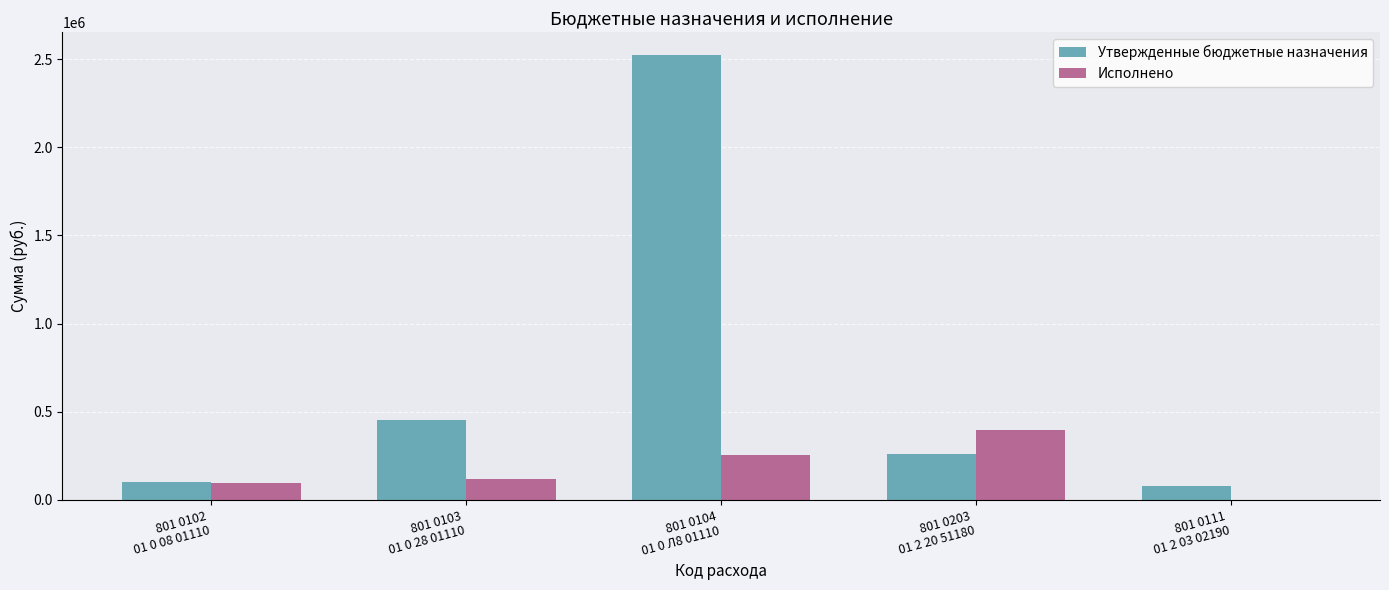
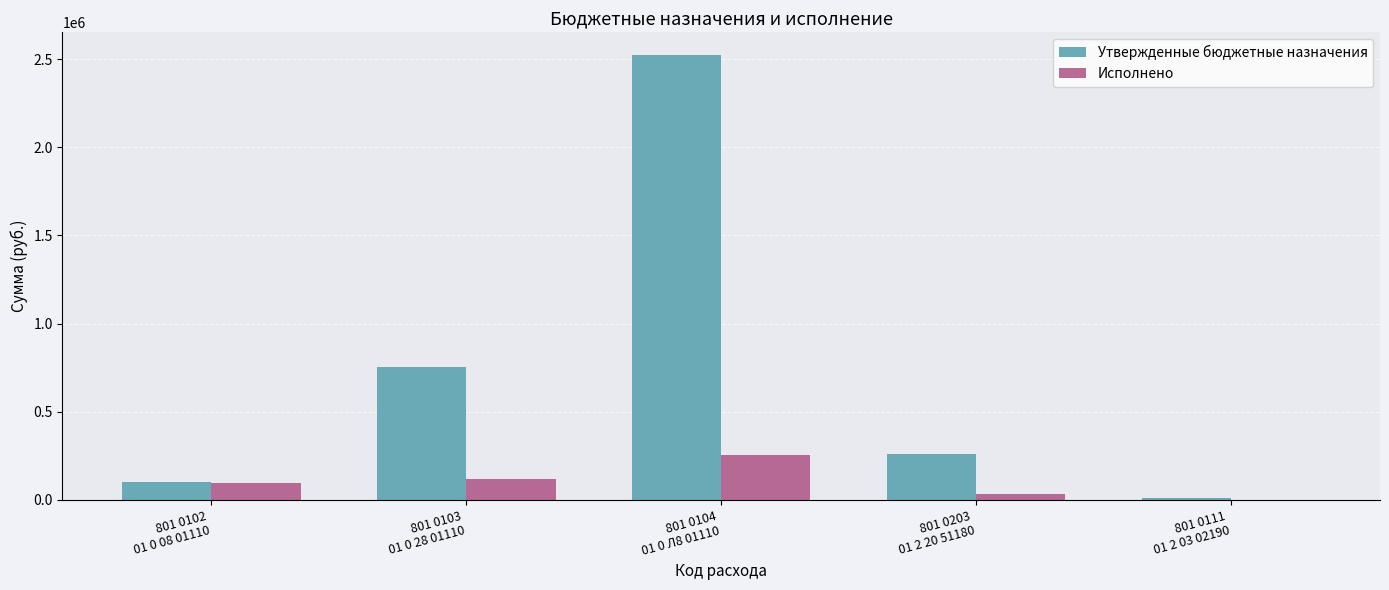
  {
    "Утвержденные бюджетные назначения": {
      "801 0102 01 0 08 01110": 100000,
-     "801 0103 01 0 28 01110": 450000,
+     "801 0103 01 0 28 01110": 750000,
      "801 0104 01 0 Л8 01110": 2530000,
      "801 0203 01 2 20 51180": 260000,
-     "801 0111 01 2 03 02190": 80000
+     "801 0111 01 2 03 02190": 10000
    },
    "Исполнено": {
      "801 0102 01 0 08 01110": 100000,
      "801 0103 01 0 28 01110": 120000,
      "801 0104 01 0 Л8 01110": 250000,
-     "801 0203 01 2 20 51180": 400000,
+     "801 0203 01 2 20 51180": 30000,
      "801 0111 01 2 03 02190": 0
    }
  }
